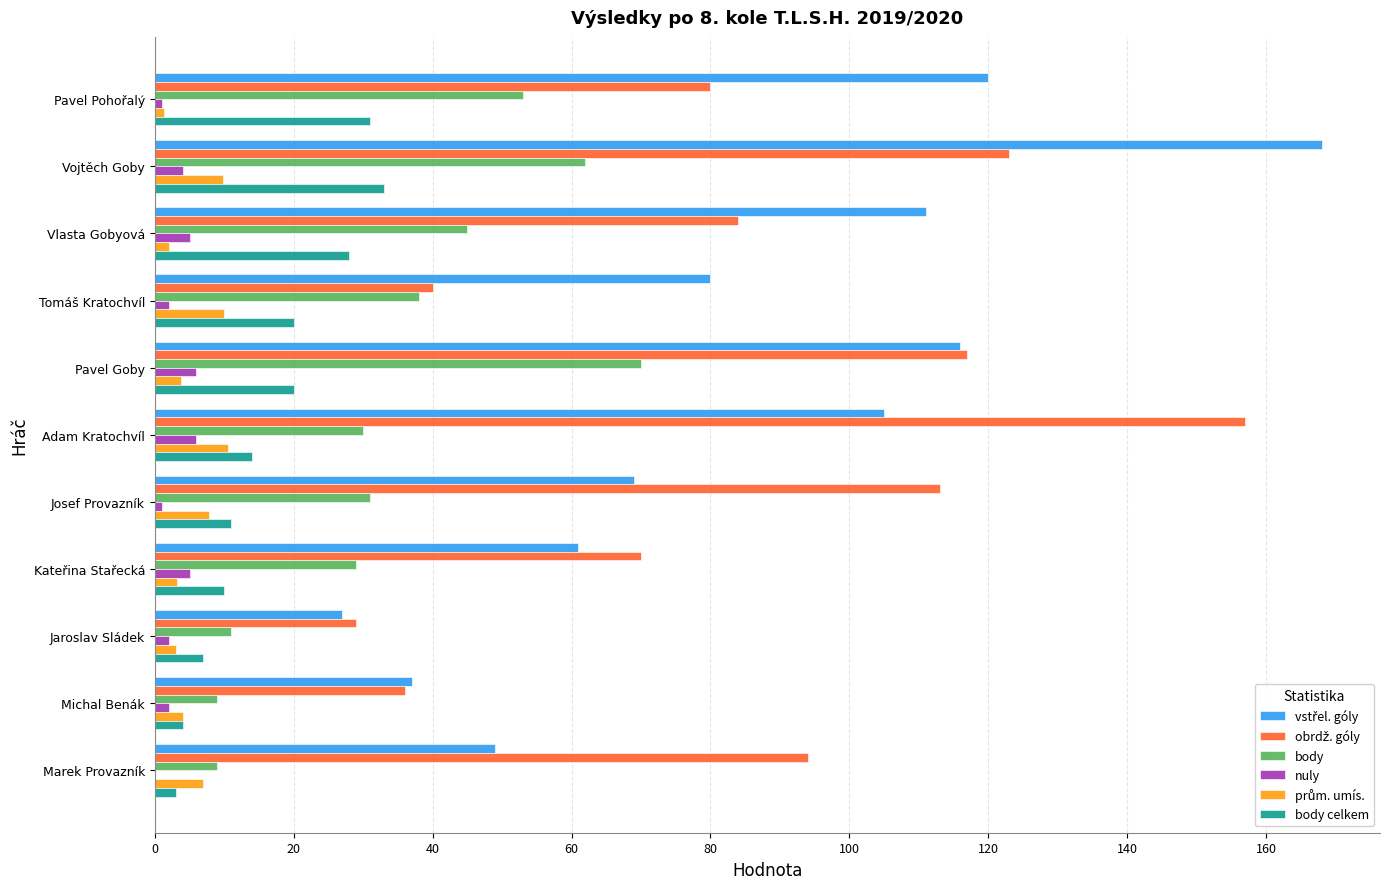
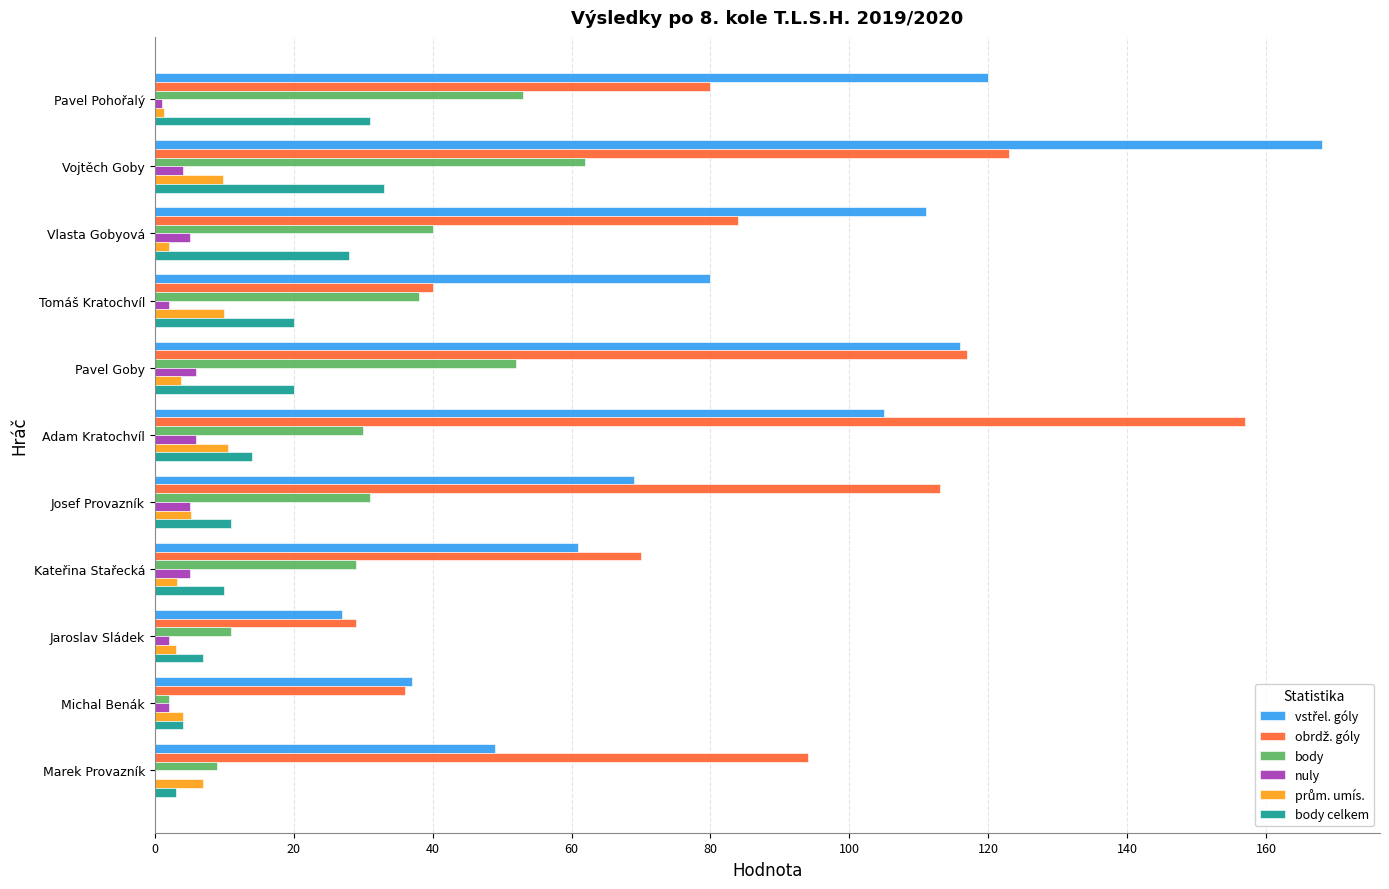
  {
    "vstřel. góly": {
      "Pavel Pohořalý": 120,
      "Vojtěch Goby": 168,
      "Vlasta Gobyová": 111,
      "Tomáš Kratochvíl": 80,
      "Pavel Goby": 116,
      "Adam Kratochvíl": 105,
      "Josef Provazník": 69,
      "Kateřina Stařecká": 61,
      "Jaroslav Sládek": 27,
      "Michal Benák": 37,
      "Marek Provazník": 49
    },
    "obrdž. góly": {
      "Pavel Pohořalý": 80,
      "Vojtěch Goby": 123,
      "Vlasta Gobyová": 84,
      "Tomáš Kratochvíl": 40,
      "Pavel Goby": 117,
      "Adam Kratochvíl": 157,
      "Josef Provazník": 113,
      "Kateřina Stařecká": 70,
      "Jaroslav Sládek": 29,
      "Michal Benák": 36,
      "Marek Provazník": 94
    },
    "body": {
      "Pavel Pohořalý": 53,
      "Vojtěch Goby": 62,
-     "Vlasta Gobyová": 45,
+     "Vlasta Gobyová": 40,
      "Tomáš Kratochvíl": 38,
-     "Pavel Goby": 70,
+     "Pavel Goby": 52,
      "Adam Kratochvíl": 30,
      "Josef Provazník": 31,
      "Kateřina Stařecká": 29,
      "Jaroslav Sládek": 11,
-     "Michal Benák": 9,
+     "Michal Benák": 2,
      "Marek Provazník": 9
    },
    "nuly": {
      "Pavel Pohořalý": 1,
      "Vojtěch Goby": 4,
      "Vlasta Gobyová": 5,
      "Tomáš Kratochvíl": 2,
      "Pavel Goby": 6,
      "Adam Kratochvíl": 6,
-     "Josef Provazník": 1,
+     "Josef Provazník": 5,
      "Kateřina Stařecká": 5,
      "Jaroslav Sládek": 2,
      "Michal Benák": 2,
      "Marek Provazník": 0
    },
    "prům. umís.": {
      "Pavel Pohořalý": 1,
      "Vojtěch Goby": 10,
      "Vlasta Gobyová": 2,
      "Tomáš Kratochvíl": 10,
      "Pavel Goby": 4,
      "Adam Kratochvíl": 11,
-     "Josef Provazník": 8,
+     "Josef Provazník": 5,
      "Kateřina Stařecká": 3,
      "Jaroslav Sládek": 3,
      "Michal Benák": 4,
      "Marek Provazník": 7
    },
    "body celkem": {
      "Pavel Pohořalý": 31,
      "Vojtěch Goby": 33,
      "Vlasta Gobyová": 28,
      "Tomáš Kratochvíl": 20,
      "Pavel Goby": 20,
      "Adam Kratochvíl": 14,
      "Josef Provazník": 11,
      "Kateřina Stařecká": 10,
      "Jaroslav Sládek": 7,
      "Michal Benák": 4,
      "Marek Provazník": 3
    }
  }
